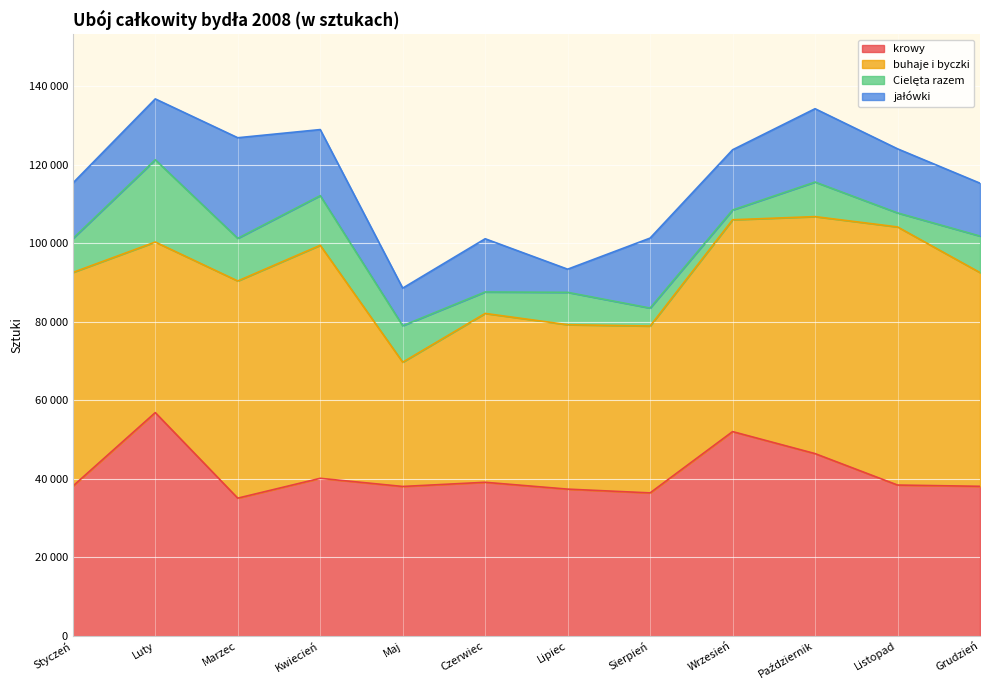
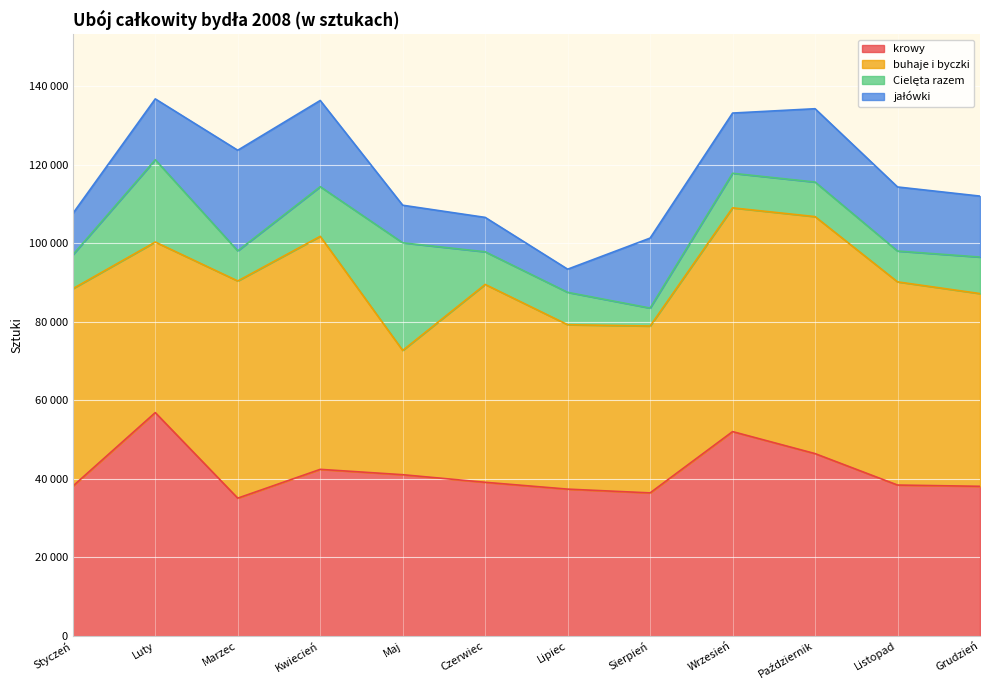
  {
    "krowy": {
      "Styczeń": 38000,
      "Luty": 57000,
      "Marzec": 35000,
-     "Kwiecień": 40000,
-     "Maj": 38000,
+     "Kwiecień": 42000,
+     "Maj": 41000,
      "Czerwiec": 39000,
      "Lipiec": 37000,
      "Sierpień": 36000,
      "Wrzesień": 52000,
      "Październik": 46000,
      "Listopad": 38000,
      "Grudzień": 38000
    },
    "buhaje i byczki": {
-     "Styczeń": 54000,
+     "Styczeń": 50000,
      "Luty": 43000,
      "Marzec": 55000,
      "Kwiecień": 59000,
      "Maj": 32000,
-     "Czerwiec": 43000,
+     "Czerwiec": 50000,
      "Lipiec": 42000,
      "Sierpień": 42000,
-     "Wrzesień": 54000,
+     "Wrzesień": 57000,
      "Październik": 60000,
-     "Listopad": 66000,
-     "Grudzień": 54000
+     "Listopad": 52000,
+     "Grudzień": 49000
    },
    "Cielęta razem": {
      "Styczeń": 9000,
      "Luty": 21000,
-     "Marzec": 11000,
+     "Marzec": 8000,
      "Kwiecień": 13000,
-     "Maj": 9000,
-     "Czerwiec": 5000,
+     "Maj": 27000,
+     "Czerwiec": 8000,
      "Lipiec": 8000,
      "Sierpień": 5000,
-     "Wrzesień": 2000,
+     "Wrzesień": 9000,
      "Październik": 9000,
-     "Listopad": 4000,
+     "Listopad": 8000,
      "Grudzień": 9000
    },
    "jałówki": {
-     "Styczeń": 14000,
+     "Styczeń": 11000,
      "Luty": 15000,
      "Marzec": 26000,
-     "Kwiecień": 17000,
+     "Kwiecień": 22000,
      "Maj": 10000,
-     "Czerwiec": 14000,
+     "Czerwiec": 9000,
      "Lipiec": 6000,
      "Sierpień": 18000,
      "Wrzesień": 15000,
      "Październik": 19000,
      "Listopad": 16000,
-     "Grudzień": 13000
+     "Grudzień": 16000
    }
  }
